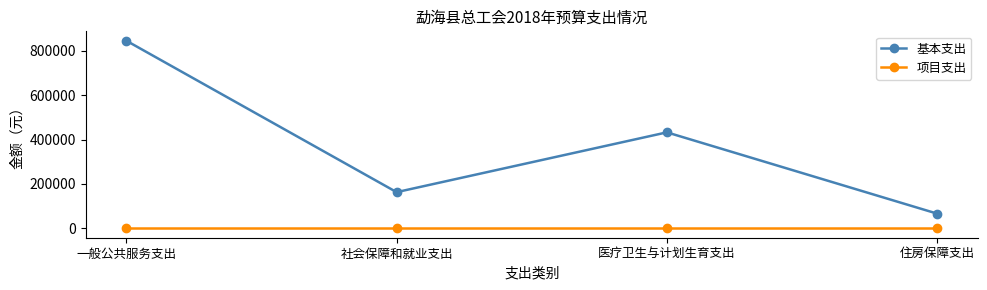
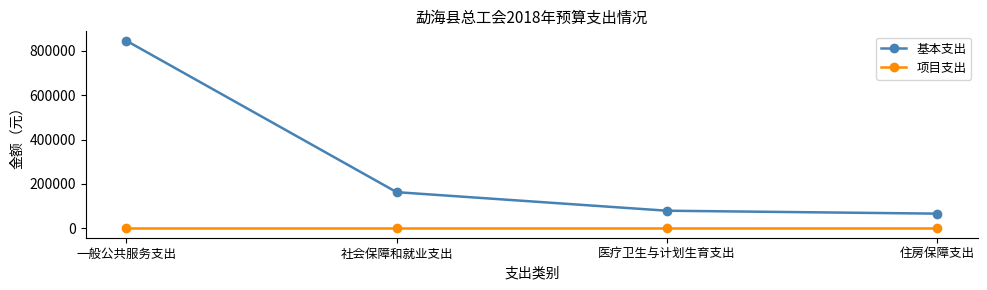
  {
    "基本支出": {
      "一般公共服务支出": 850000,
      "社会保障和就业支出": 160000,
-     "医疗卫生与计划生育支出": 430000,
+     "医疗卫生与计划生育支出": 80000,
      "住房保障支出": 70000
    },
    "项目支出": {
      "一般公共服务支出": 0,
      "社会保障和就业支出": 0,
      "医疗卫生与计划生育支出": 0,
      "住房保障支出": 0
    }
  }
